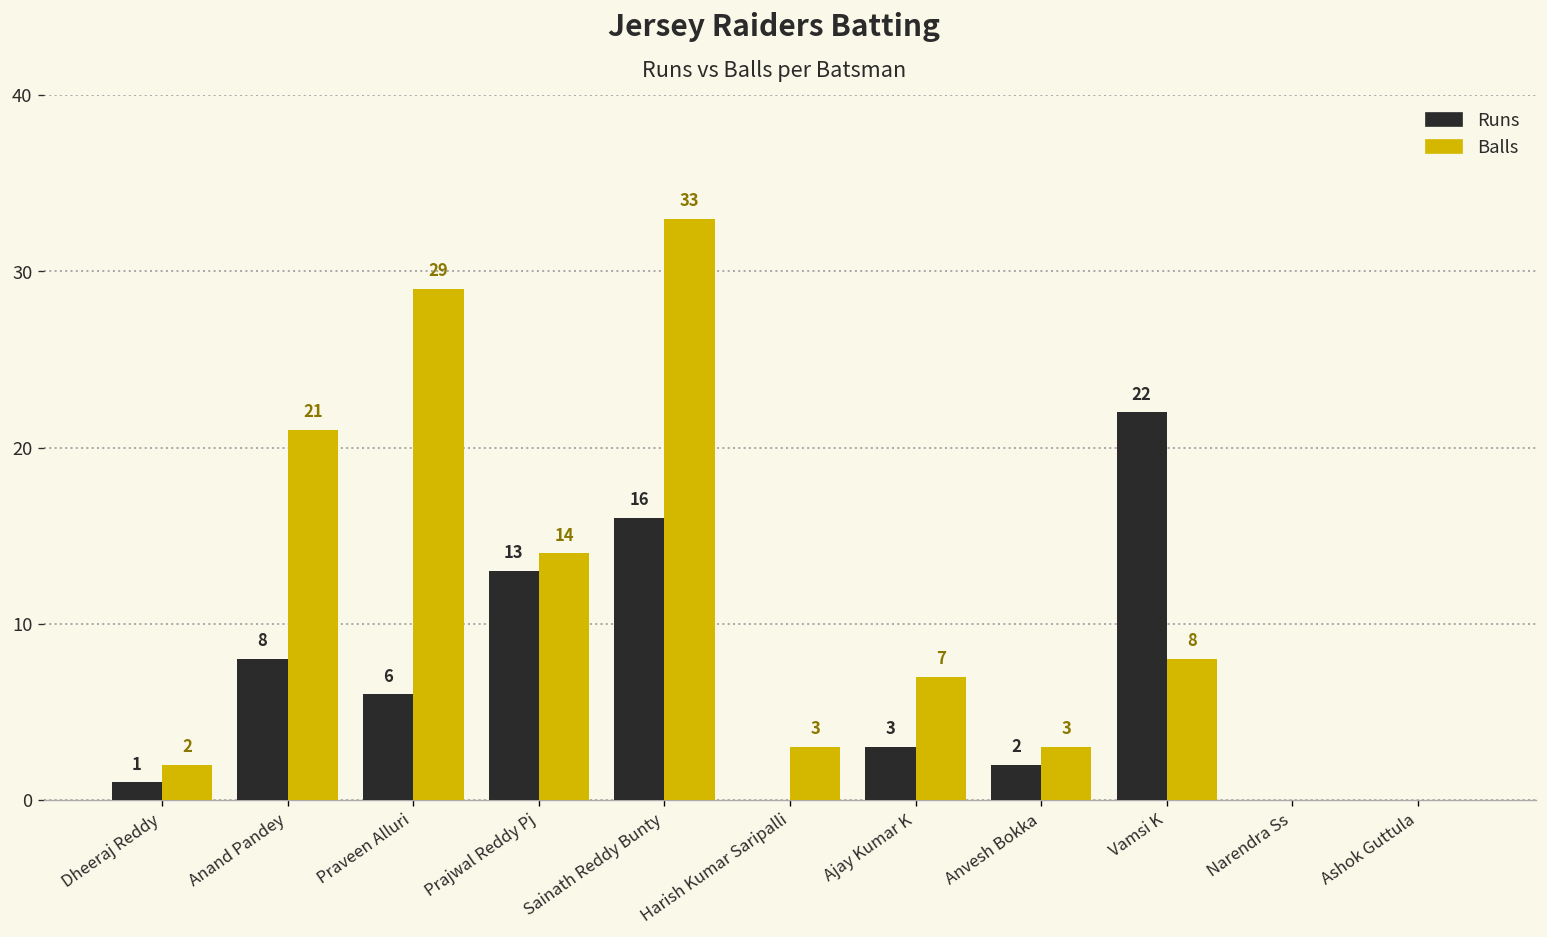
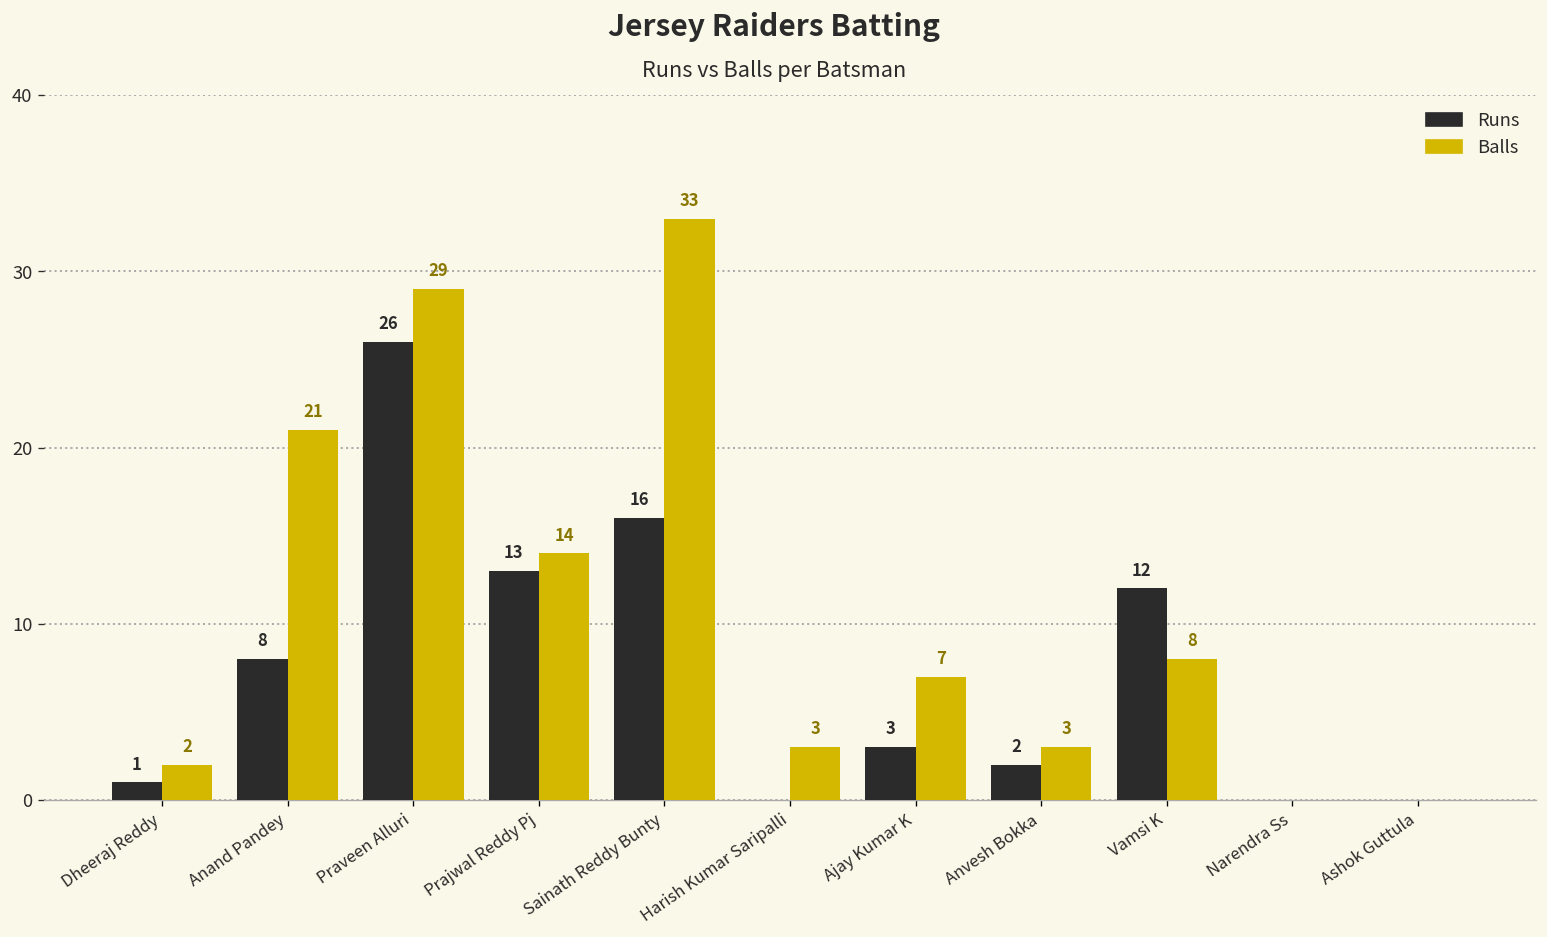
  {
    "Runs": {
      "Dheeraj Reddy": 1,
      "Anand Pandey": 8,
-     "Praveen Alluri": 6,
+     "Praveen Alluri": 26,
      "Prajwal Reddy Pj": 13,
      "Sainath Reddy Bunty": 16,
      "Ajay Kumar K": 3,
      "Anvesh Bokka": 2,
-     "Vamsi K": 22
+     "Vamsi K": 12
    },
    "Balls": {
      "Dheeraj Reddy": 2,
      "Anand Pandey": 21,
      "Praveen Alluri": 29,
      "Prajwal Reddy Pj": 14,
      "Sainath Reddy Bunty": 33,
      "Harish Kumar Saripalli": 3,
      "Ajay Kumar K": 7,
      "Anvesh Bokka": 3,
      "Vamsi K": 8
    }
  }
